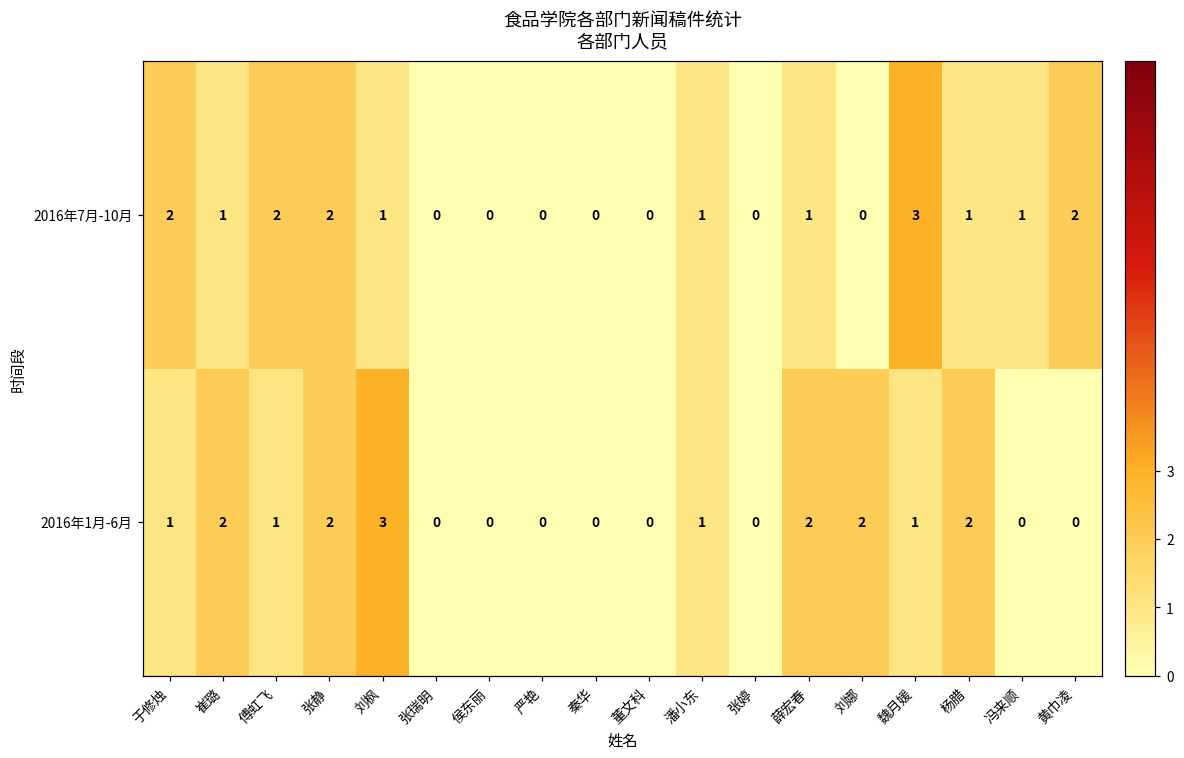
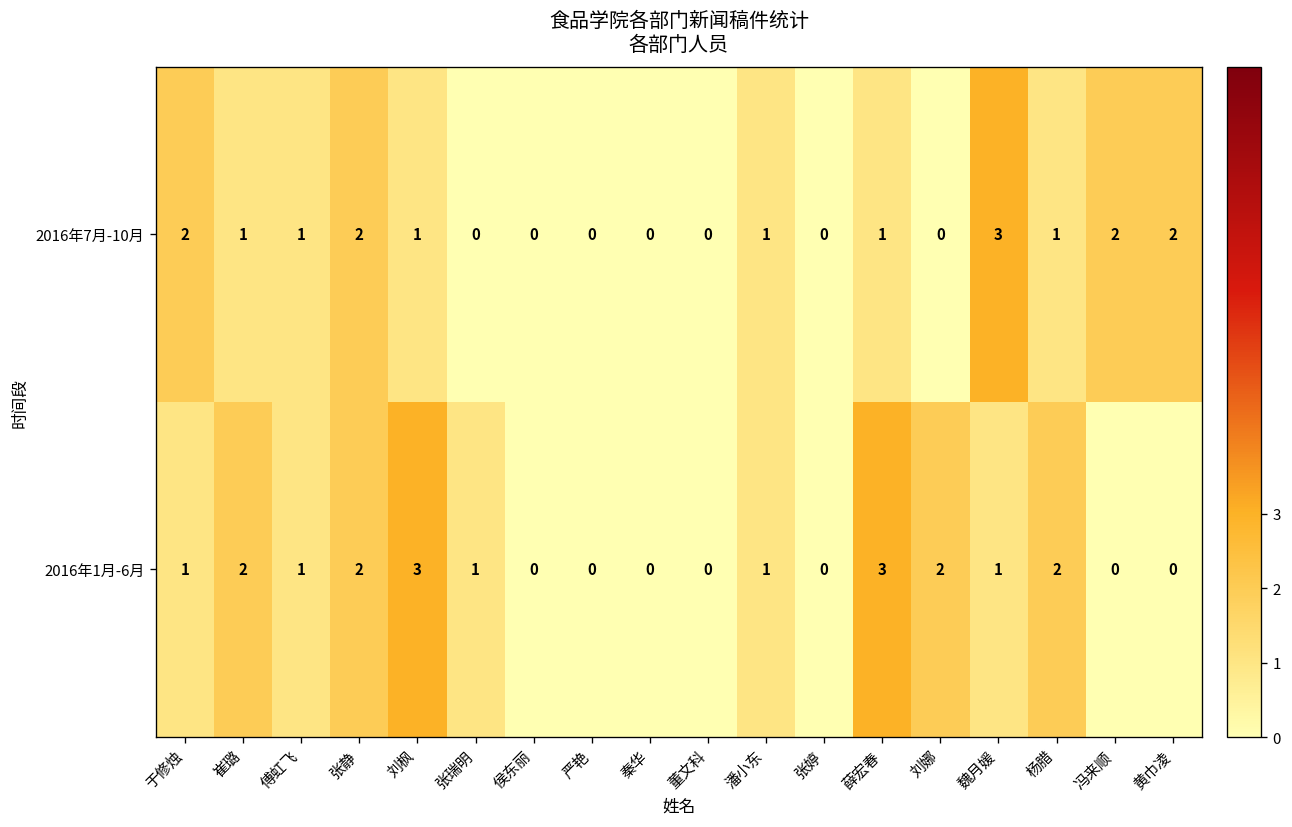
  {
    "2016年7月-10月": {
      "于修烛": 2,
      "崔璐": 1,
-     "傅虹飞": 2,
+     "傅虹飞": 1,
      "张静": 2,
      "刘枫": 1,
      "张瑞明": 0,
      "侯东丽": 0,
      "严艳": 0,
      "秦华": 0,
      "董文科": 0,
      "潘小东": 1,
      "张婷": 0,
      "薛宏春": 1,
      "刘娜": 0,
      "魏月媛": 3,
      "杨腊": 1,
-     "冯来顺": 1,
+     "冯来顺": 2,
      "黄巾凌": 2
    },
    "2016年1月-6月": {
      "于修烛": 1,
      "崔璐": 2,
      "傅虹飞": 1,
      "张静": 2,
      "刘枫": 3,
-     "张瑞明": 0,
+     "张瑞明": 1,
      "侯东丽": 0,
      "严艳": 0,
      "秦华": 0,
      "董文科": 0,
      "潘小东": 1,
      "张婷": 0,
-     "薛宏春": 2,
+     "薛宏春": 3,
      "刘娜": 2,
      "魏月媛": 1,
      "杨腊": 2,
      "冯来顺": 0,
      "黄巾凌": 0
    }
  }
